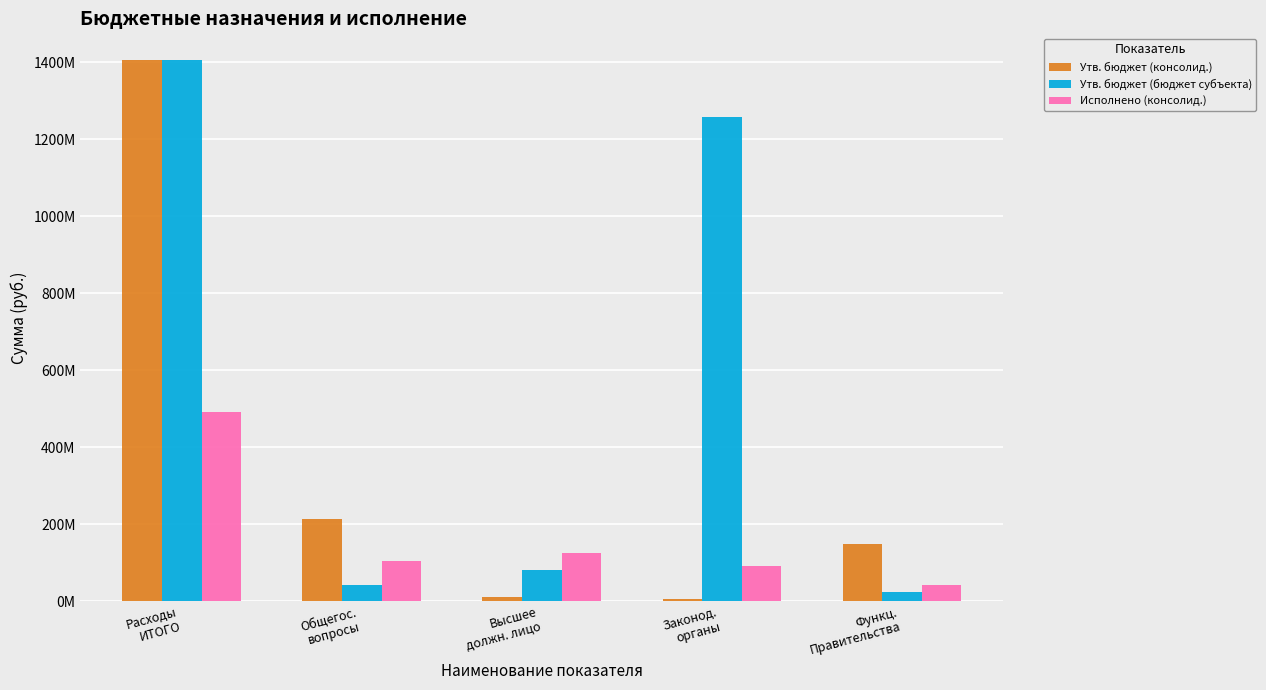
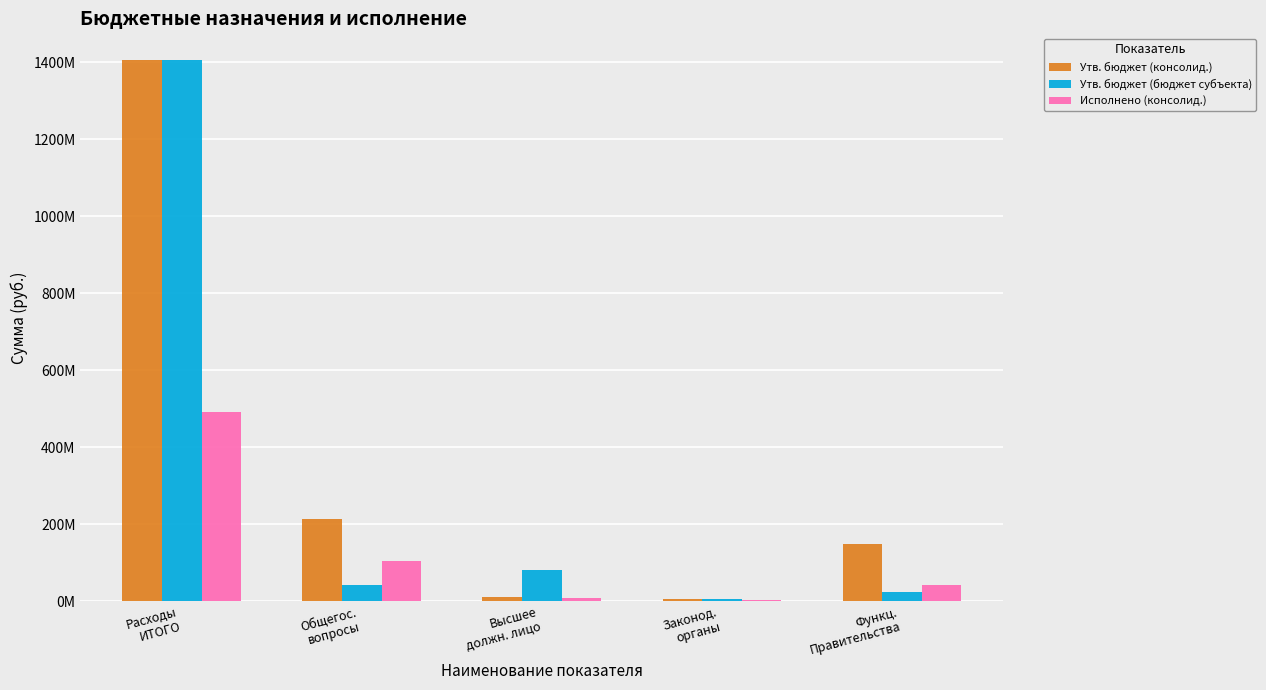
  {
    "Утв. бюджет (консолид.)": {
      "Расходы ИТОГО": 1400000000,
      "Общегос. вопросы": 210000000,
      "Высшее должн. лицо": 10000000,
      "Законод. органы": 10000000,
      "Функц. Правительства": 150000000
    },
    "Утв. бюджет (бюджет субъекта)": {
      "Расходы ИТОГО": 1400000000,
      "Общегос. вопросы": 40000000,
      "Высшее должн. лицо": 80000000,
-     "Законод. органы": 1260000000,
+     "Законод. органы": 10000000,
      "Функц. Правительства": 30000000
    },
    "Исполнено (консолид.)": {
      "Расходы ИТОГО": 490000000,
      "Общегос. вопросы": 100000000,
-     "Высшее должн. лицо": 130000000,
-     "Законод. органы": 90000000,
+     "Высшее должн. лицо": 10000000,
+     "Законод. органы": 0,
      "Функц. Правительства": 40000000
    }
  }
